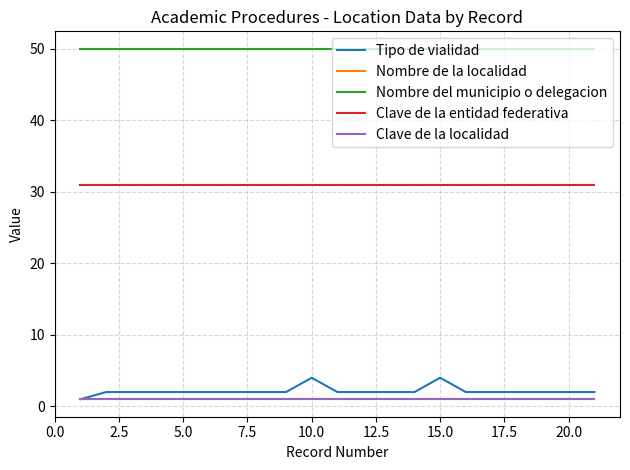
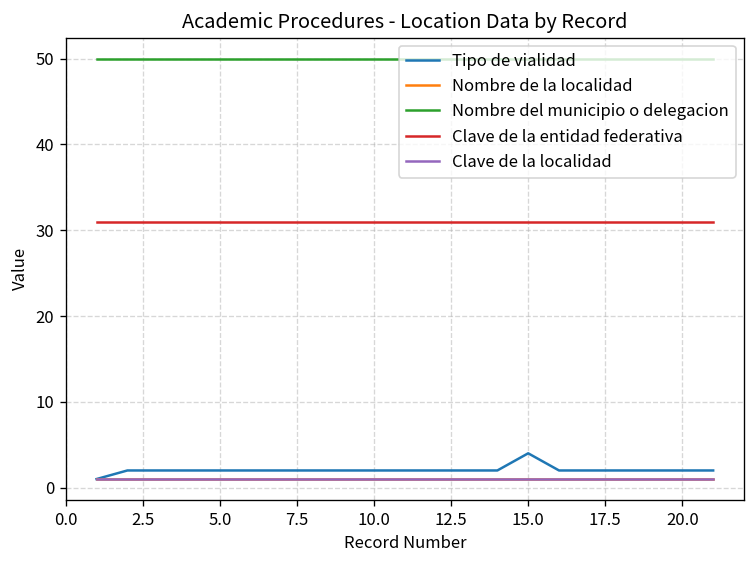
  {
    "Tipo de vialidad": {
      "5.0": 2,
-     "10.0": 4,
+     "10.0": 2,
      "15.0": 4,
      "20.0": 2
    },
    "Clave de la localidad": {
      "5.0": 1,
      "10.0": 1,
      "15.0": 1,
      "20.0": 1
    },
    "Nombre del municipio o delegacion": {
      "5.0": 50,
      "10.0": 50
    },
    "Clave de la entidad federativa": {
      "5.0": 31,
      "10.0": 31,
      "15.0": 31,
      "20.0": 31
    }
  }
